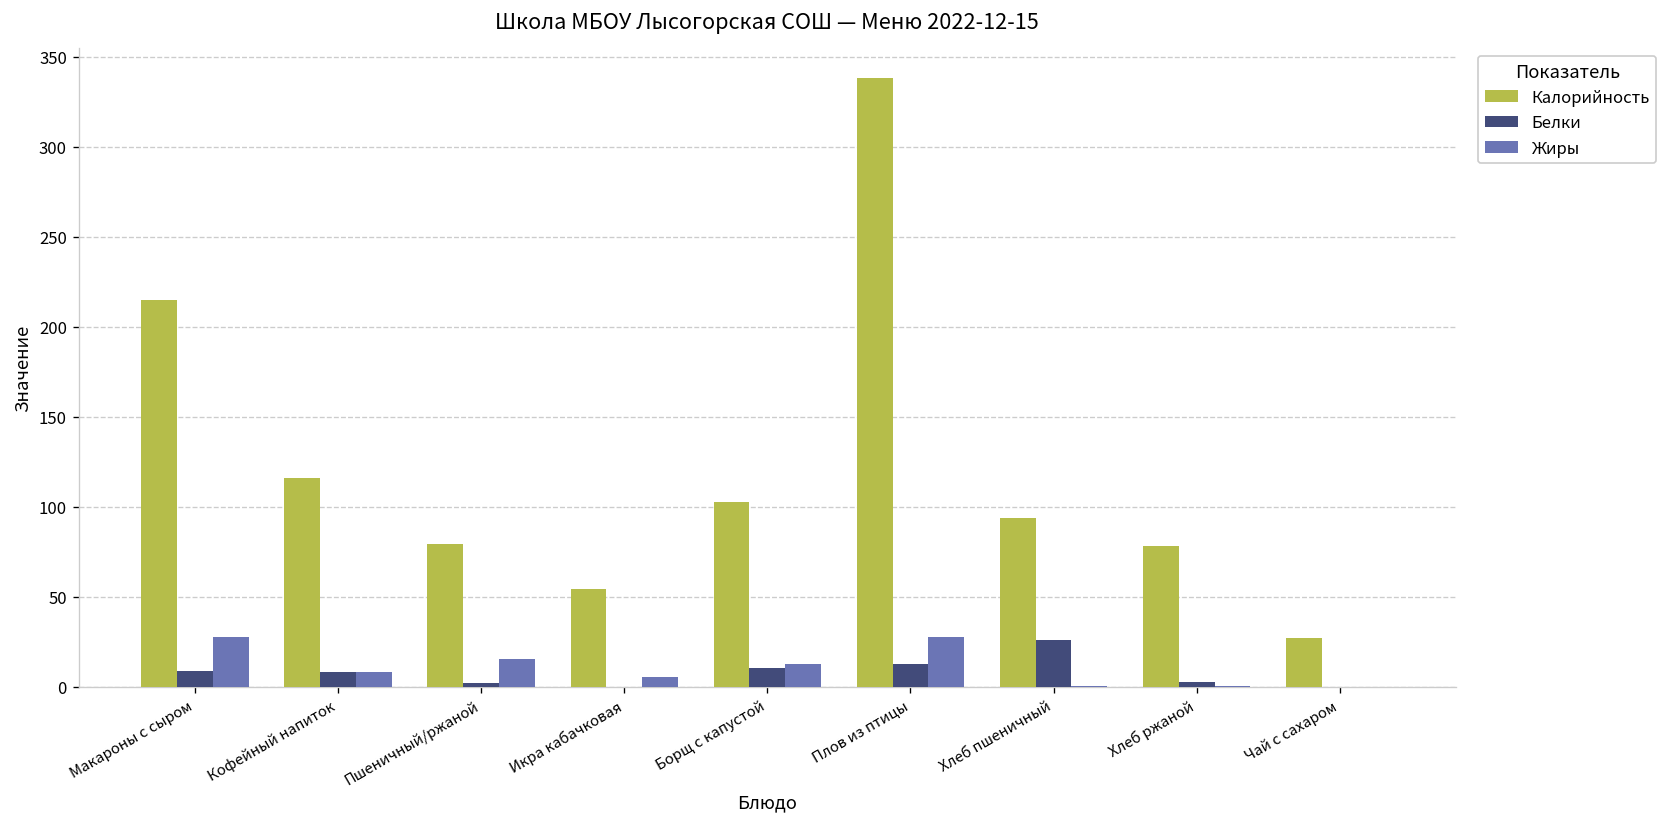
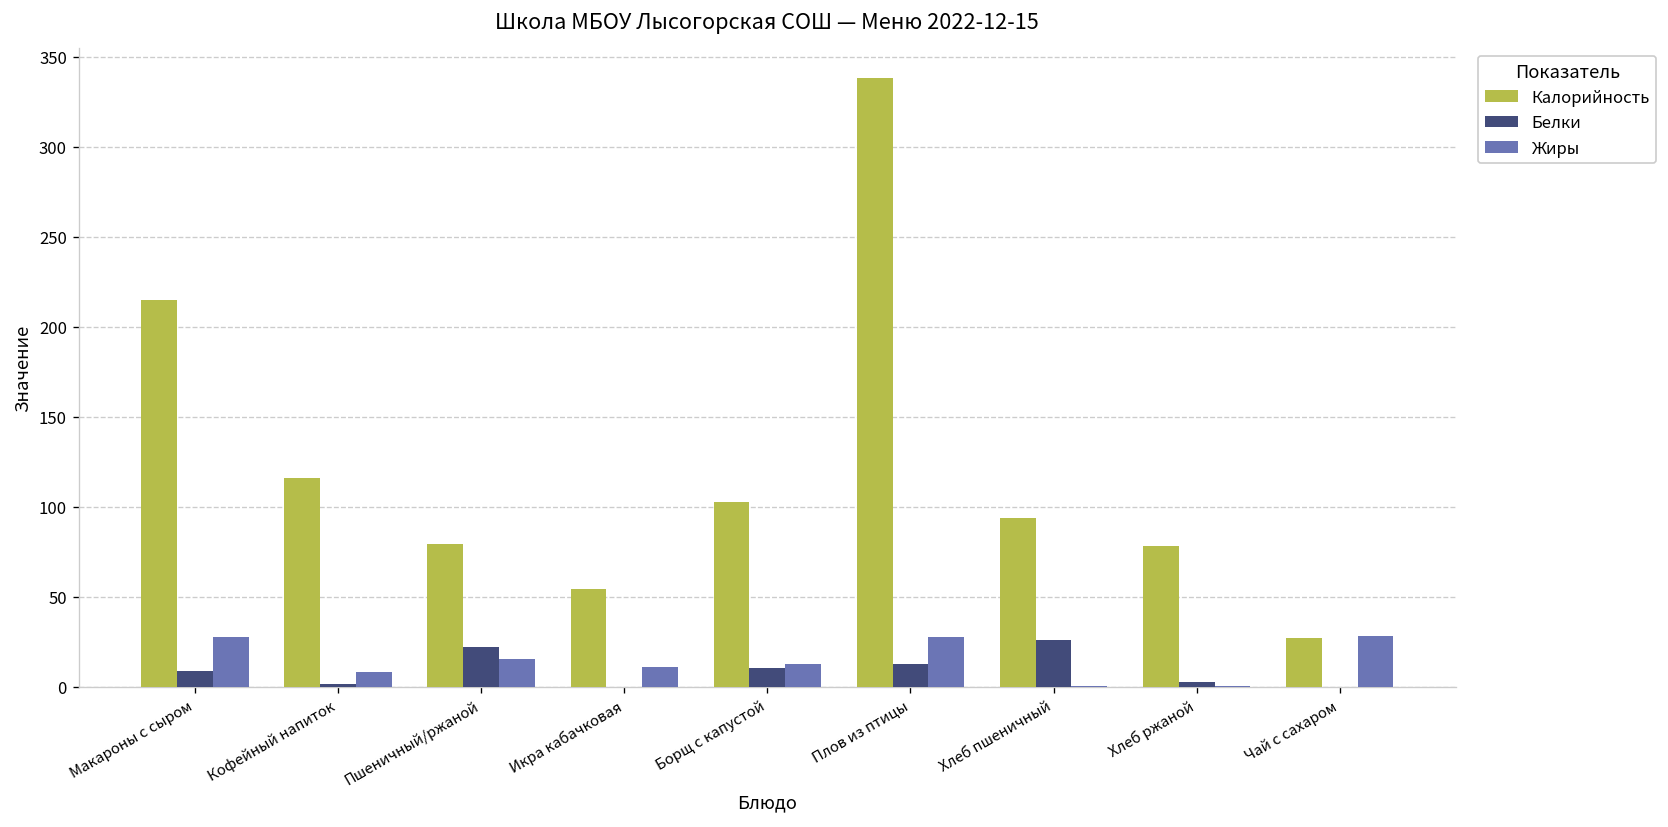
  {
    "Калорийность": {
      "Макароны с сыром": 215,
      "Кофейный напиток": 116,
      "Пшеничный/ржаной": 79,
      "Икра кабачковая": 54,
      "Борщ с капустой": 103,
      "Плов из птицы": 338,
      "Хлеб пшеничный": 94,
      "Хлеб ржаной": 78,
      "Чай с сахаром": 27
    },
    "Белки": {
      "Макароны с сыром": 8,
-     "Кофейный напиток": 8,
-     "Пшеничный/ржаной": 2,
+     "Кофейный напиток": 1,
+     "Пшеничный/ржаной": 22,
      "Икра кабачковая": 0,
      "Борщ с капустой": 11,
      "Плов из птицы": 13,
      "Хлеб пшеничный": 26,
      "Хлеб ржаной": 3
    },
    "Жиры": {
      "Макароны с сыром": 28,
      "Кофейный напиток": 8,
      "Пшеничный/ржаной": 15,
-     "Икра кабачковая": 5,
+     "Икра кабачковая": 11,
      "Борщ с капустой": 12,
      "Плов из птицы": 28,
-     "Чай с сахаром": 0
+     "Чай с сахаром": 28
    }
  }
